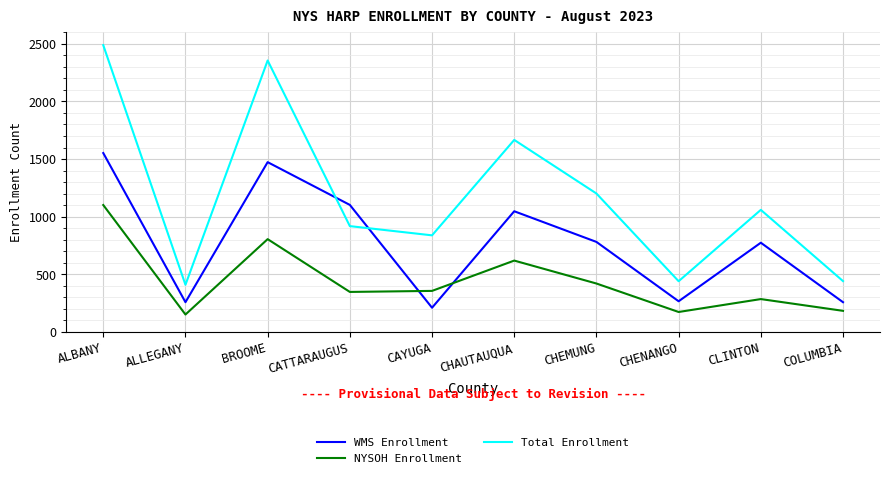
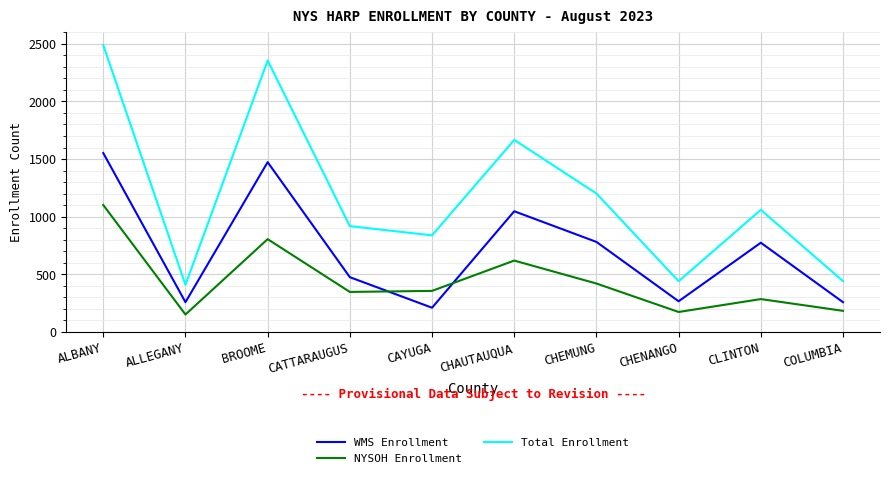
  {
    "WMS Enrollment": {
      "ALBANY": 1550,
      "ALLEGANY": 260,
      "BROOME": 1470,
-     "CATTARAUGUS": 1100,
+     "CATTARAUGUS": 480,
      "CAYUGA": 210,
      "CHAUTAUQUA": 1050,
      "CHEMUNG": 780,
      "CHENANGO": 270,
      "CLINTON": 770,
      "COLUMBIA": 260
    },
    "NYSOH Enrollment": {
      "ALBANY": 1100,
      "ALLEGANY": 150,
      "BROOME": 810,
      "CATTARAUGUS": 350,
      "CAYUGA": 360,
      "CHAUTAUQUA": 620,
      "CHEMUNG": 420,
      "CHENANGO": 170,
      "CLINTON": 290,
      "COLUMBIA": 180
    },
    "Total Enrollment": {
      "ALBANY": 2490,
      "ALLEGANY": 410,
      "BROOME": 2360,
      "CATTARAUGUS": 920,
      "CAYUGA": 840,
      "CHAUTAUQUA": 1670,
      "CHEMUNG": 1200,
      "CHENANGO": 440,
      "CLINTON": 1060,
      "COLUMBIA": 440
    }
  }
